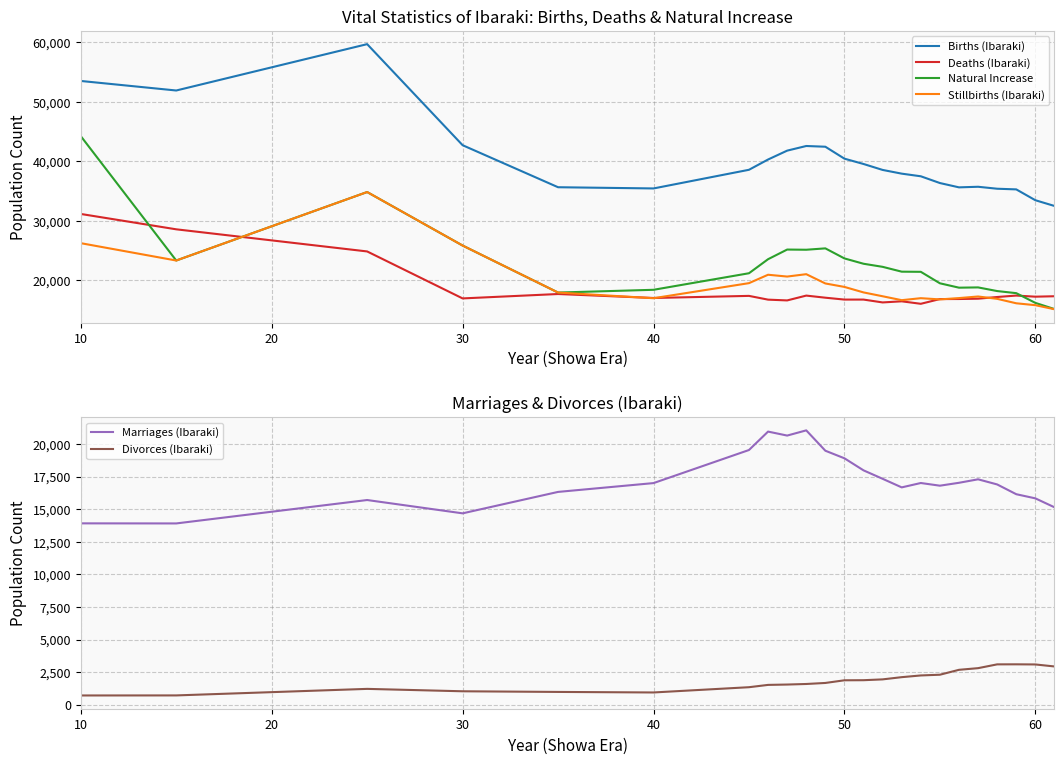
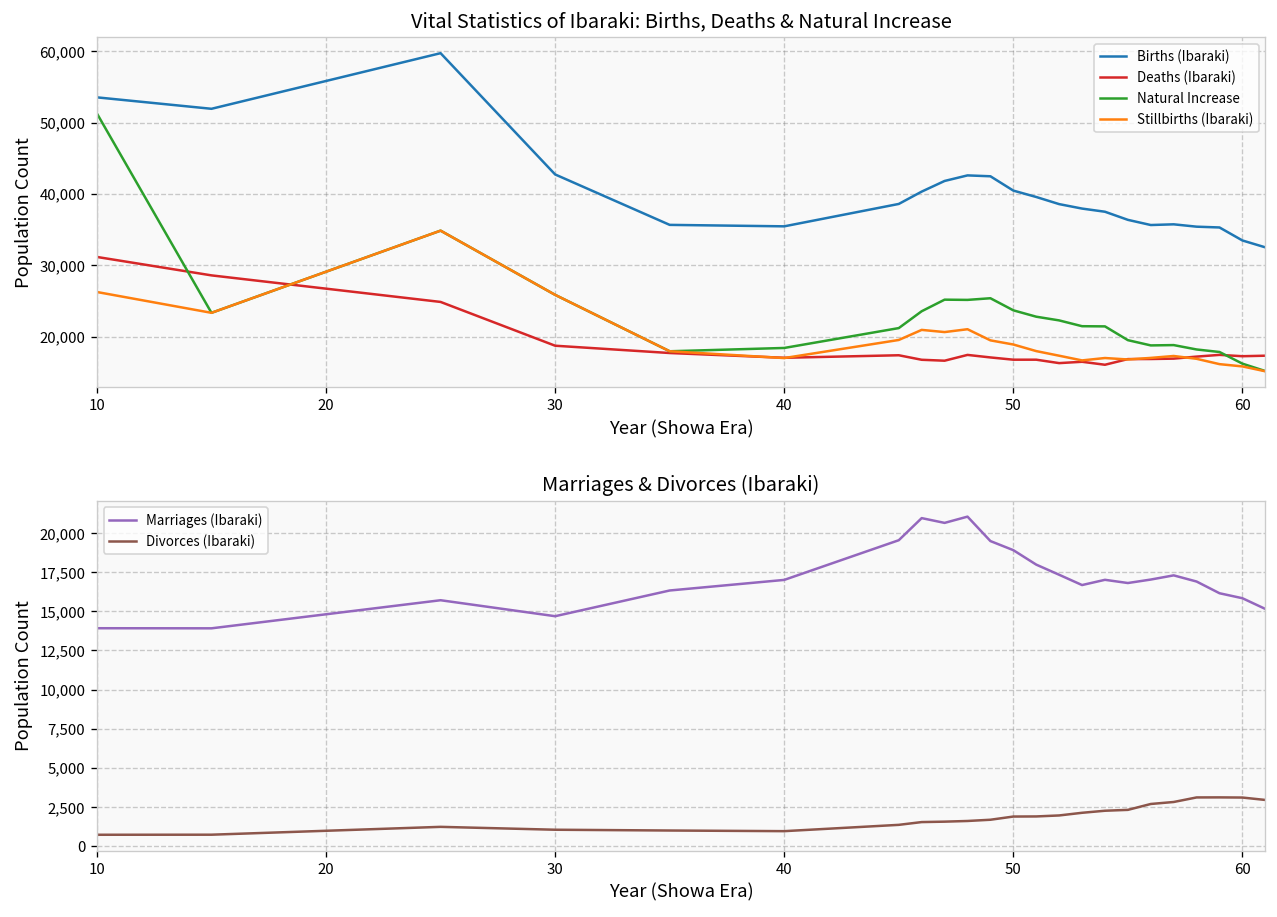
  {
    "Vital Statistics of Ibaraki: Births, Deaths & Natural Increase": {
      "Births (Ibaraki)": {
        "10": "54,000",
        "30": "43,000",
        "40": "35,000",
        "50": "40,000",
        "60": "33,000"
      },
      "Deaths (Ibaraki)": {
        "10": "31,000",
-       "30": "17,000",
+       "30": "19,000",
        "50": "17,000",
        "60": "17,000"
      },
      "Natural Increase": {
-       "10": "44,000",
+       "10": "51,000",
        "40": "18,000",
        "50": "24,000"
      },
      "Stillbirths (Ibaraki)": {
        "10": "26,000",
        "50": "19,000"
      }
    },
    "Marriages & Divorces (Ibaraki)": {
      "Marriages (Ibaraki)": {
        "10": "13,900",
        "30": "14,700",
        "40": "17,000",
        "50": "18,900",
        "60": "15,800"
      },
      "Divorces (Ibaraki)": {
        "10": "700",
        "30": "1,000",
        "40": "1,000",
        "50": "1,900",
        "60": "3,100"
      }
    }
  }
